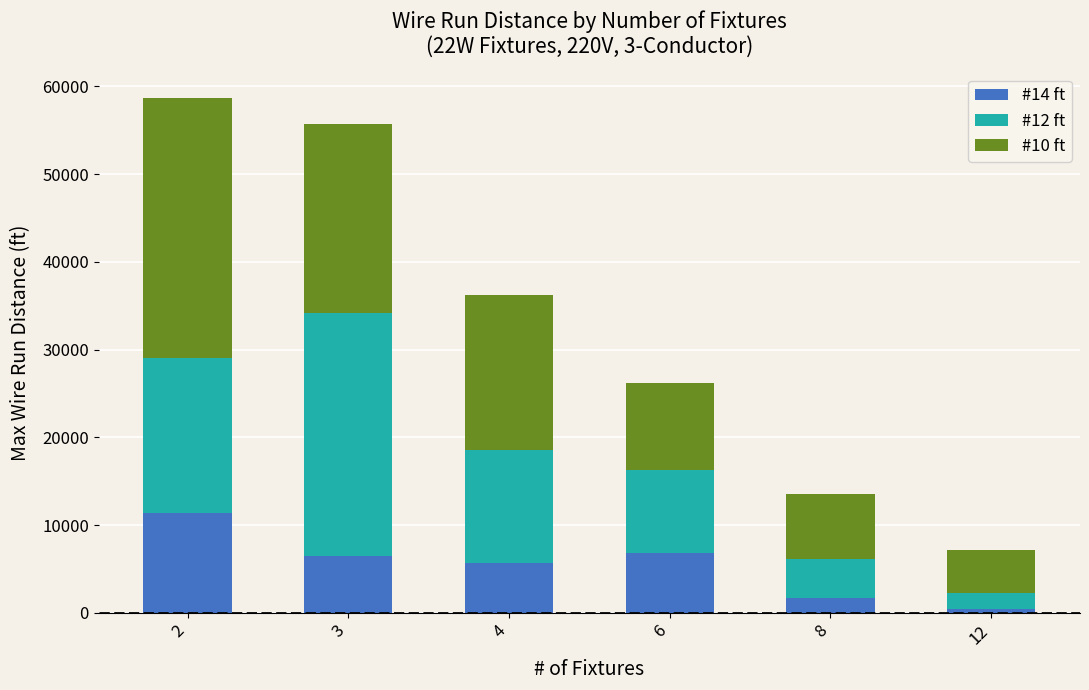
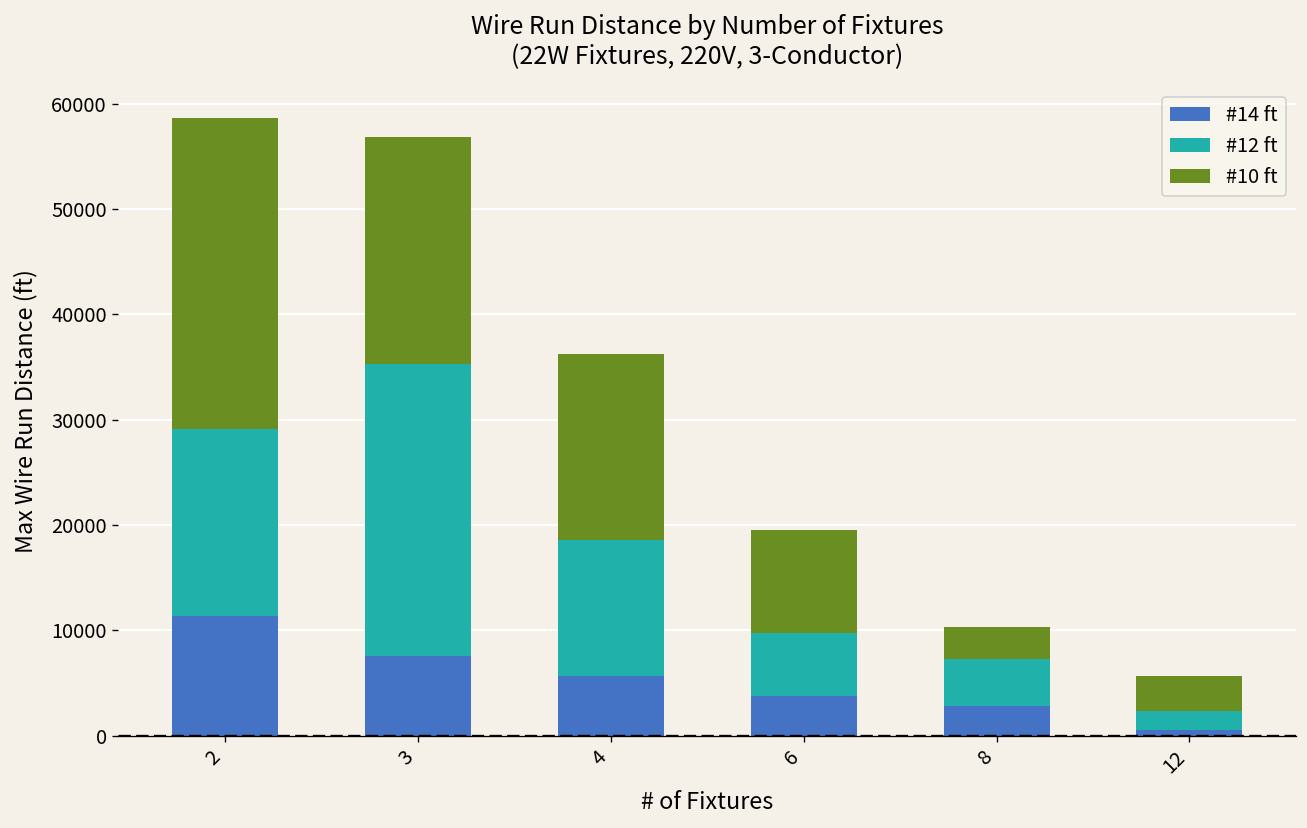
  {
    "#14 ft": {
      "2": 11000,
-     "3": 6000,
+     "3": 8000,
      "4": 6000,
-     "6": 7000,
-     "8": 2000,
+     "6": 4000,
+     "8": 3000,
      "12": 1000
    },
    "#12 ft": {
      "2": 18000,
      "3": 28000,
      "4": 13000,
-     "6": 9000,
+     "6": 6000,
      "8": 4000,
      "12": 2000
    },
    "#10 ft": {
      "2": 30000,
      "3": 22000,
      "4": 18000,
      "6": 10000,
-     "8": 7000,
-     "12": 5000
+     "8": 3000,
+     "12": 3000
    }
  }
